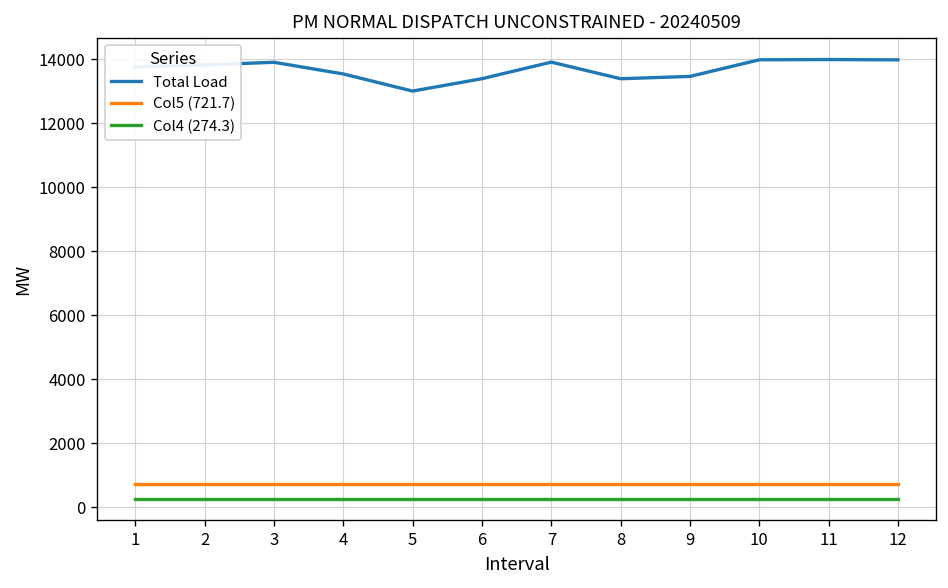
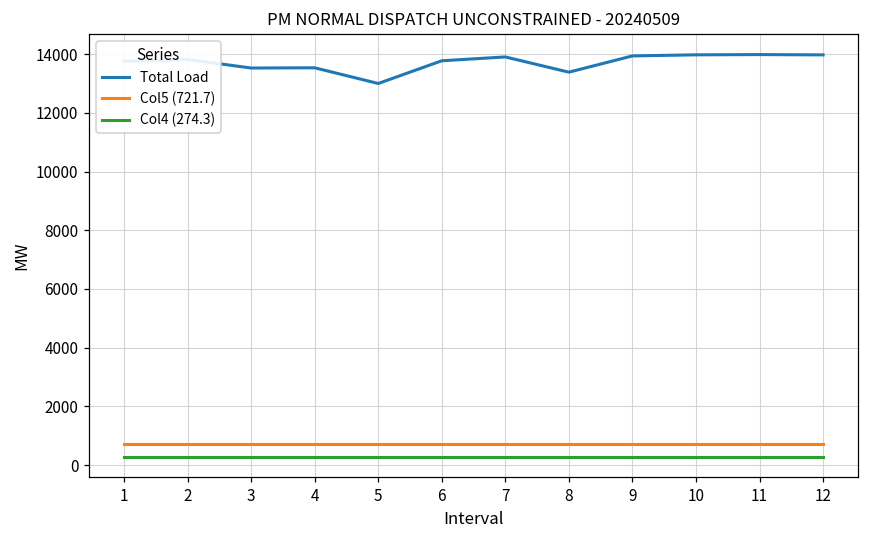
  {
    "Total Load": {
-     "3": 13900,
+     "3": 13500,
      "4": 13500,
      "5": 13000,
-     "6": 13400,
+     "6": 13800,
      "7": 13900,
      "8": 13400,
-     "9": 13500,
+     "9": 13900,
      "10": 14000,
      "11": 14000,
      "12": 14000
    },
    "Col5 (721.7)": {
      "1": 700,
      "2": 700,
      "3": 700,
      "4": 700,
      "5": 700,
      "6": 700,
      "7": 700,
      "8": 700,
      "9": 700,
      "10": 700,
      "11": 700,
      "12": 700
    },
    "Col4 (274.3)": {
      "1": 300,
      "2": 300,
      "3": 300,
      "4": 300,
      "5": 300,
      "6": 300,
      "7": 300,
      "8": 300,
      "9": 300,
      "10": 300,
      "11": 300,
      "12": 300
    }
  }
